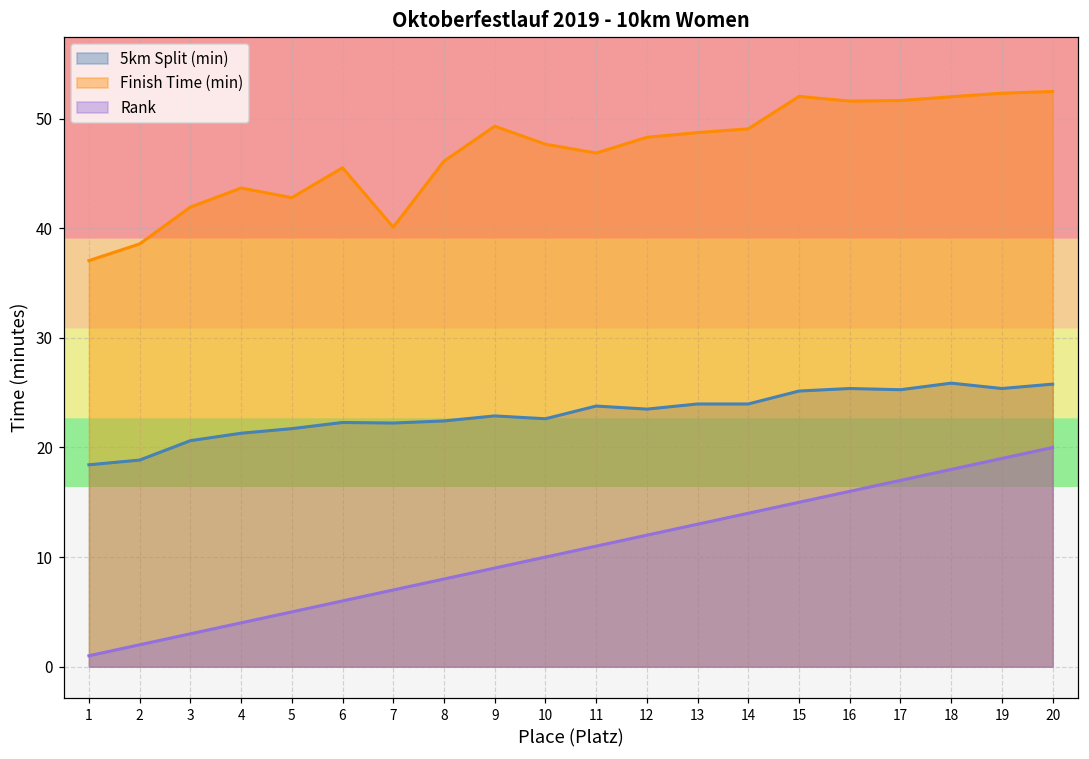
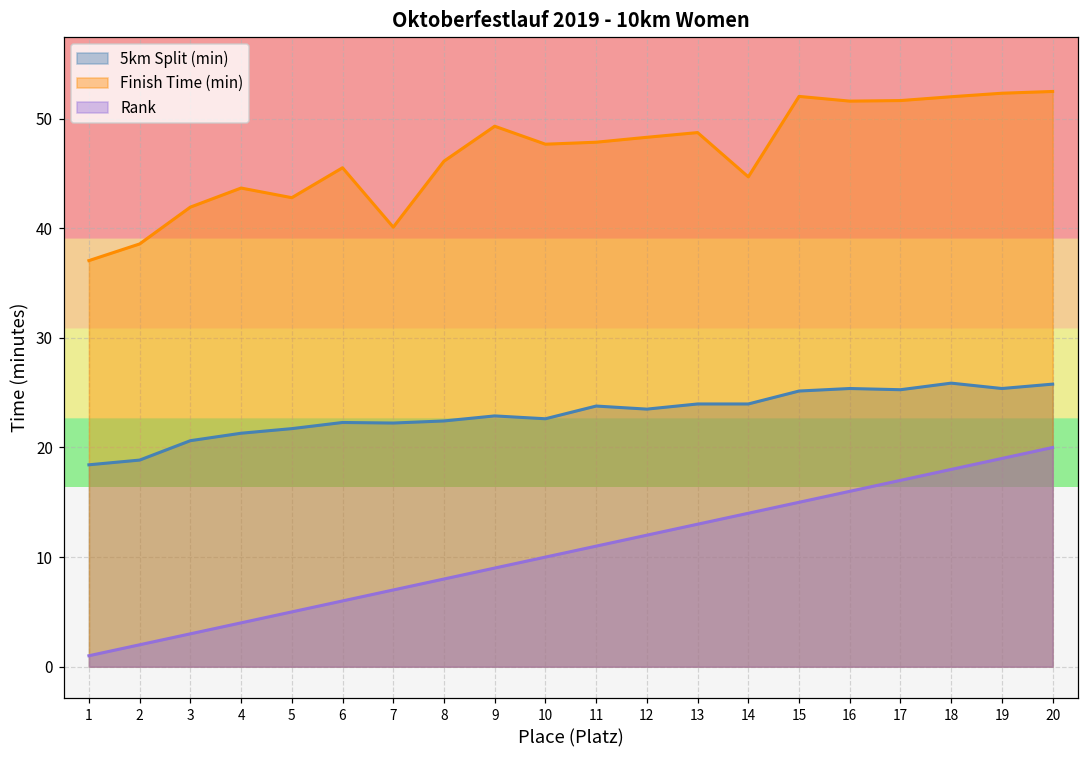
  {
    "Finish Time (min)": {
      "1": 37,
      "2": 39,
      "3": 42,
      "4": 44,
      "5": 43,
      "6": 46,
      "7": 40,
      "8": 46,
      "9": 49,
      "10": 48,
-     "11": 47,
+     "11": 48,
      "12": 48,
      "13": 49,
-     "14": 49,
+     "14": 45,
      "15": 52,
      "16": 52,
      "17": 52,
      "18": 52,
      "19": 52,
      "20": 52
    }
  }
